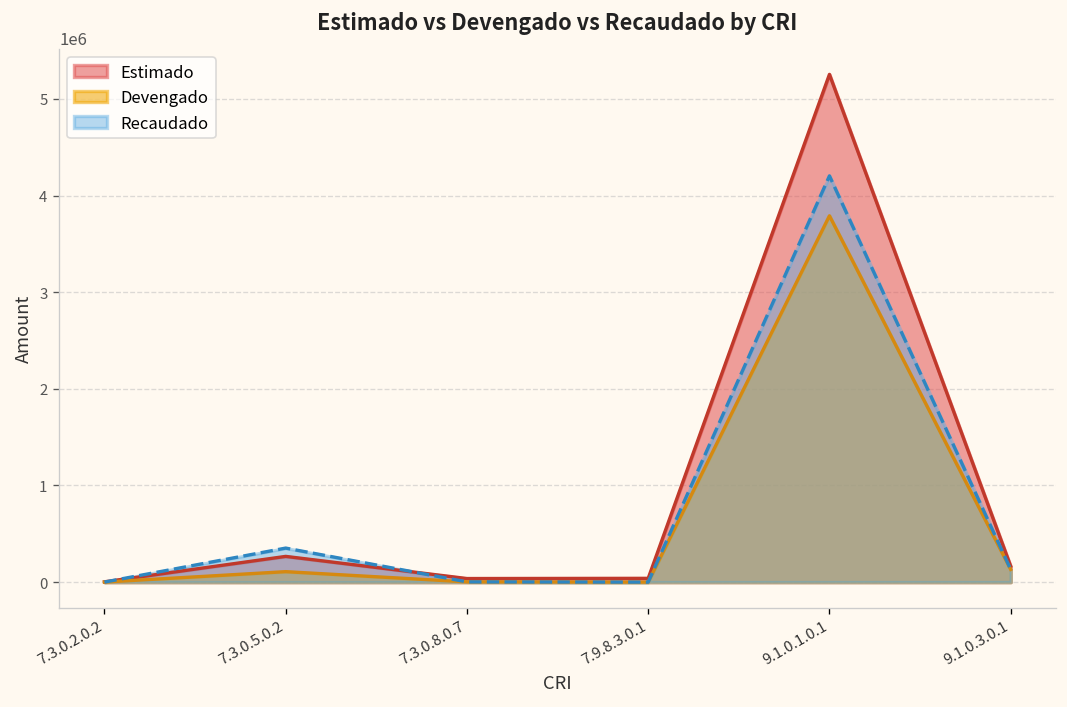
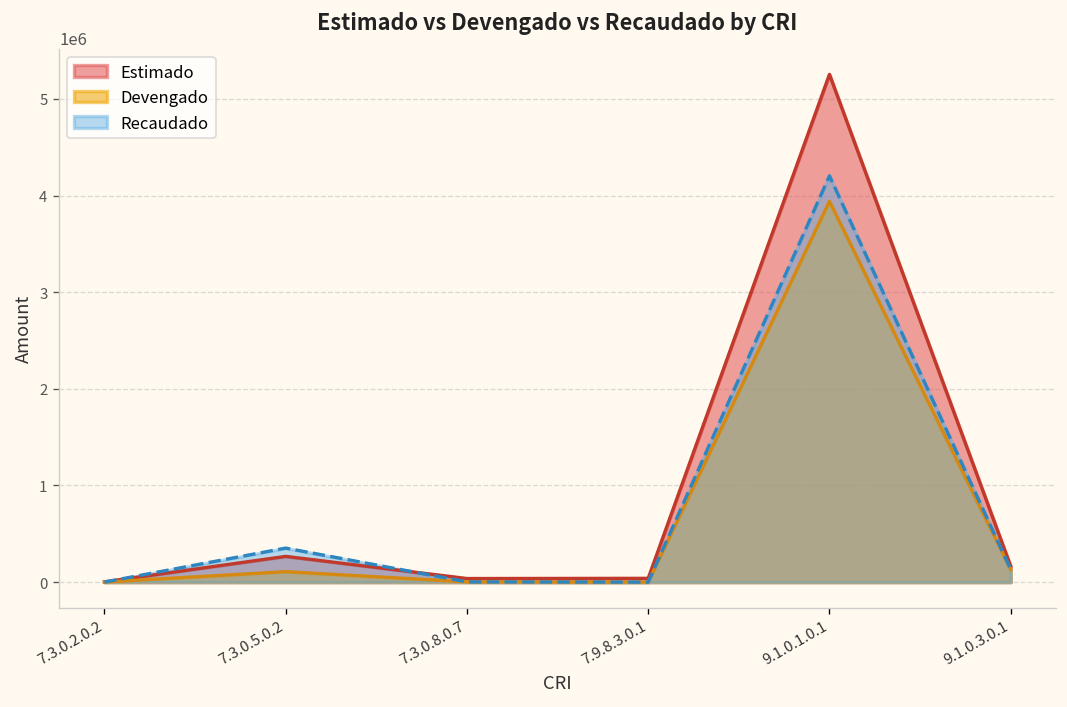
  {
    "Estimado": {
      "7.3.0.5.0.2": 300000,
      "7.3.0.8.0.7": 0,
      "7.9.8.3.0.1": 0,
      "9.1.0.1.0.1": 5300000,
      "9.1.0.3.0.1": 200000
    },
    "Devengado": {
      "7.3.0.5.0.2": 100000,
-     "9.1.0.1.0.1": 3800000
+     "9.1.0.1.0.1": 3900000
    },
    "Recaudado": {
      "7.3.0.5.0.2": 400000,
      "9.1.0.1.0.1": 4200000
    }
  }
